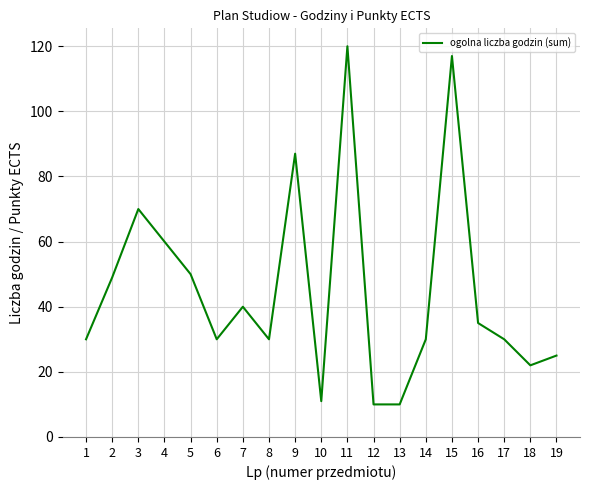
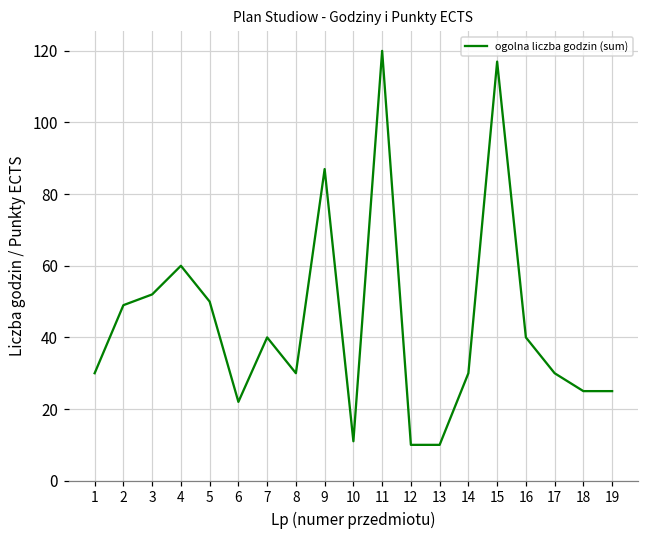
  {
    "1": 30,
    "2": 49,
-   "3": 70,
+   "3": 52,
    "4": 60,
    "5": 50,
-   "6": 30,
+   "6": 22,
    "7": 40,
    "8": 30,
    "9": 87,
    "10": 11,
    "11": 120,
    "12": 10,
    "13": 10,
    "14": 30,
    "15": 117,
-   "16": 35,
+   "16": 40,
    "17": 30,
-   "18": 22,
+   "18": 25,
    "19": 25
  }
